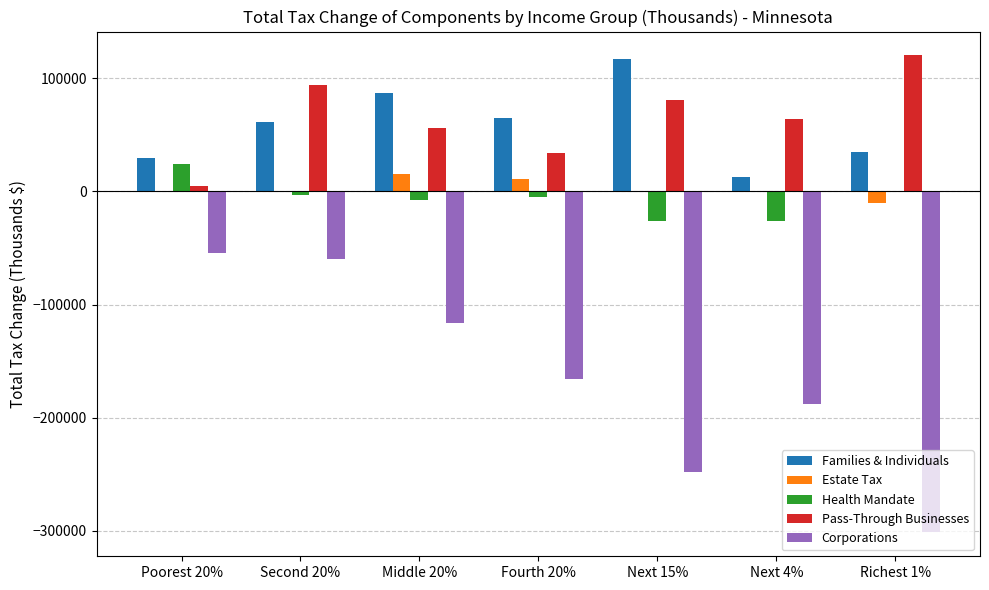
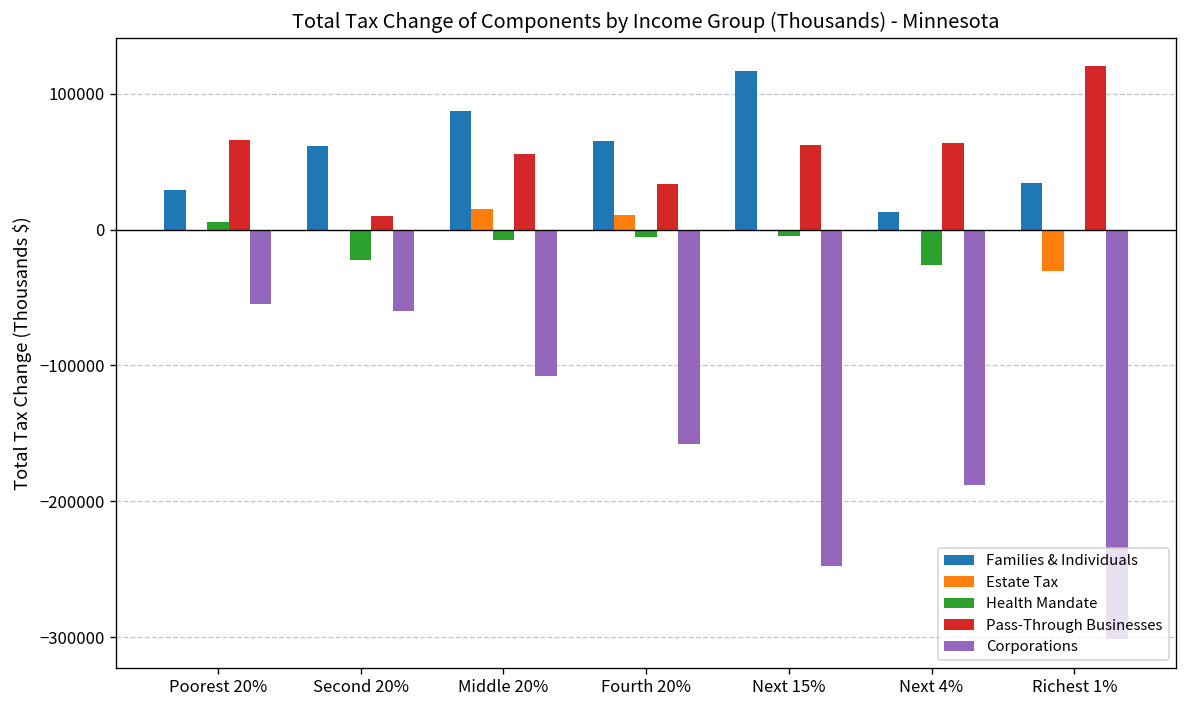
  {
    "Families & Individuals": {
      "Poorest 20%": 29000,
      "Second 20%": 62000,
      "Middle 20%": 87000,
      "Fourth 20%": 65000,
      "Next 15%": 117000,
      "Next 4%": 13000,
      "Richest 1%": 35000
    },
    "Estate Tax": {
      "Poorest 20%": 0,
      "Second 20%": 0,
      "Middle 20%": 15000,
      "Fourth 20%": 11000,
      "Next 15%": 0,
      "Next 4%": 0,
-     "Richest 1%": -10000
+     "Richest 1%": -30000
    },
    "Health Mandate": {
-     "Poorest 20%": 24000,
-     "Second 20%": -3000,
+     "Poorest 20%": 5000,
+     "Second 20%": -23000,
      "Middle 20%": -8000,
      "Fourth 20%": -5000,
-     "Next 15%": -26000,
+     "Next 15%": -5000,
      "Next 4%": -26000
    },
    "Pass-Through Businesses": {
-     "Poorest 20%": 5000,
-     "Second 20%": 94000,
+     "Poorest 20%": 66000,
+     "Second 20%": 10000,
      "Middle 20%": 56000,
      "Fourth 20%": 34000,
-     "Next 15%": 80000,
+     "Next 15%": 63000,
      "Next 4%": 64000,
      "Richest 1%": 120000
    },
    "Corporations": {
      "Poorest 20%": -54000,
      "Second 20%": -60000,
-     "Middle 20%": -117000,
-     "Fourth 20%": -166000,
+     "Middle 20%": -108000,
+     "Fourth 20%": -158000,
      "Next 15%": -248000,
      "Next 4%": -188000
    }
  }
